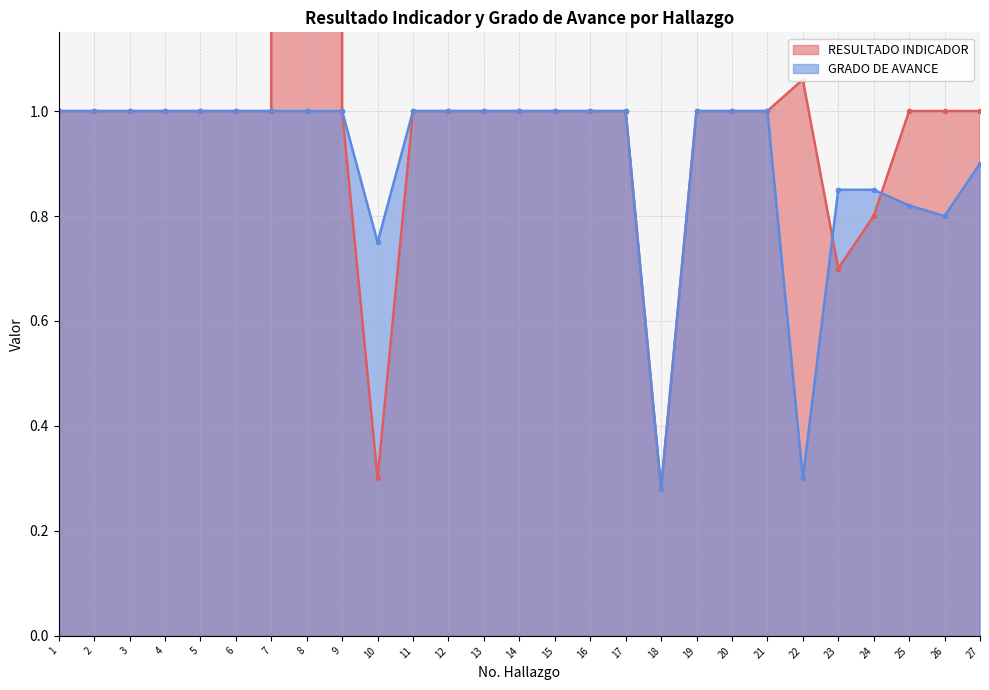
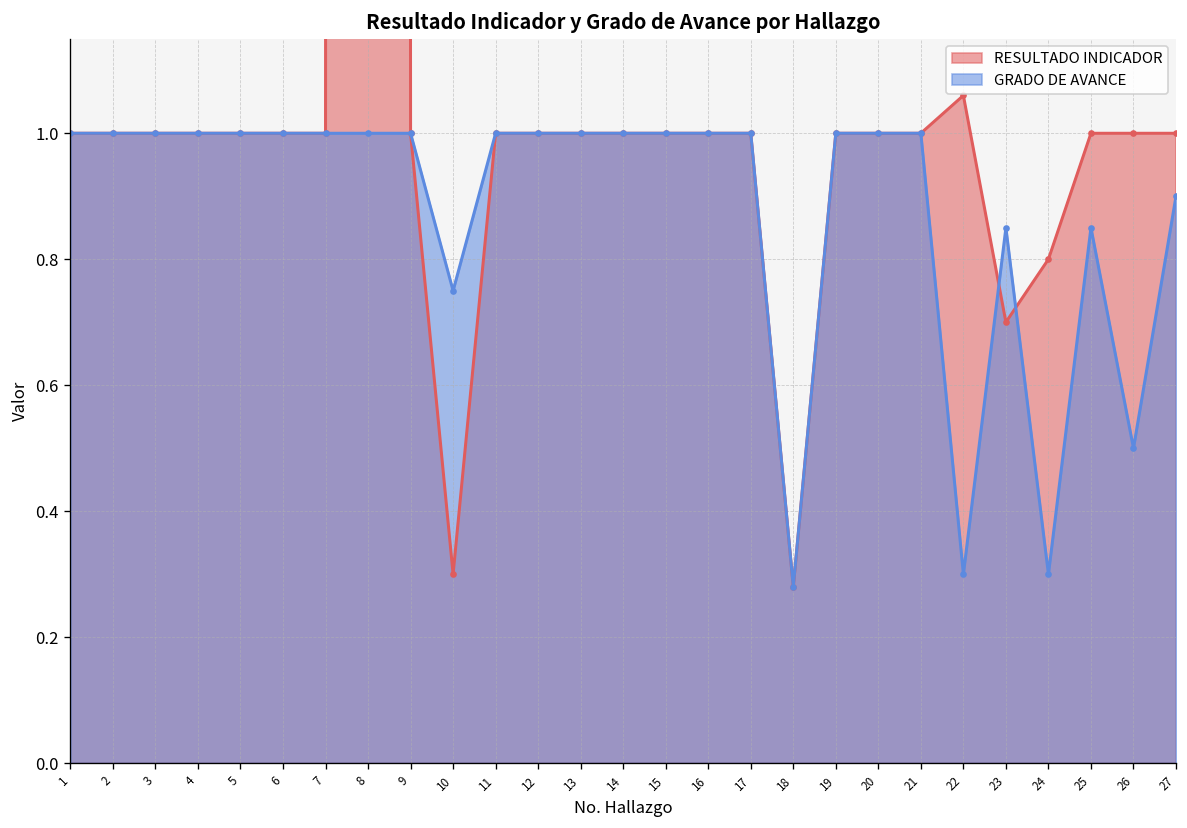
  {
    "RESULTADO INDICADOR": {
      "10": 0.30,
      "23": 0.70,
      "24": 0.80,
      "25": 1.00,
      "26": 1.00,
      "27": 1.00
    },
    "GRADO DE AVANCE": {
      "8": 1.00,
      "10": 0.75,
      "22": 0.30,
      "23": 0.85,
-     "24": 0.85,
-     "25": 0.82,
-     "26": 0.8,
+     "24": 0.30,
+     "25": 0.85,
+     "26": 0.5,
      "27": 0.90
    }
  }
